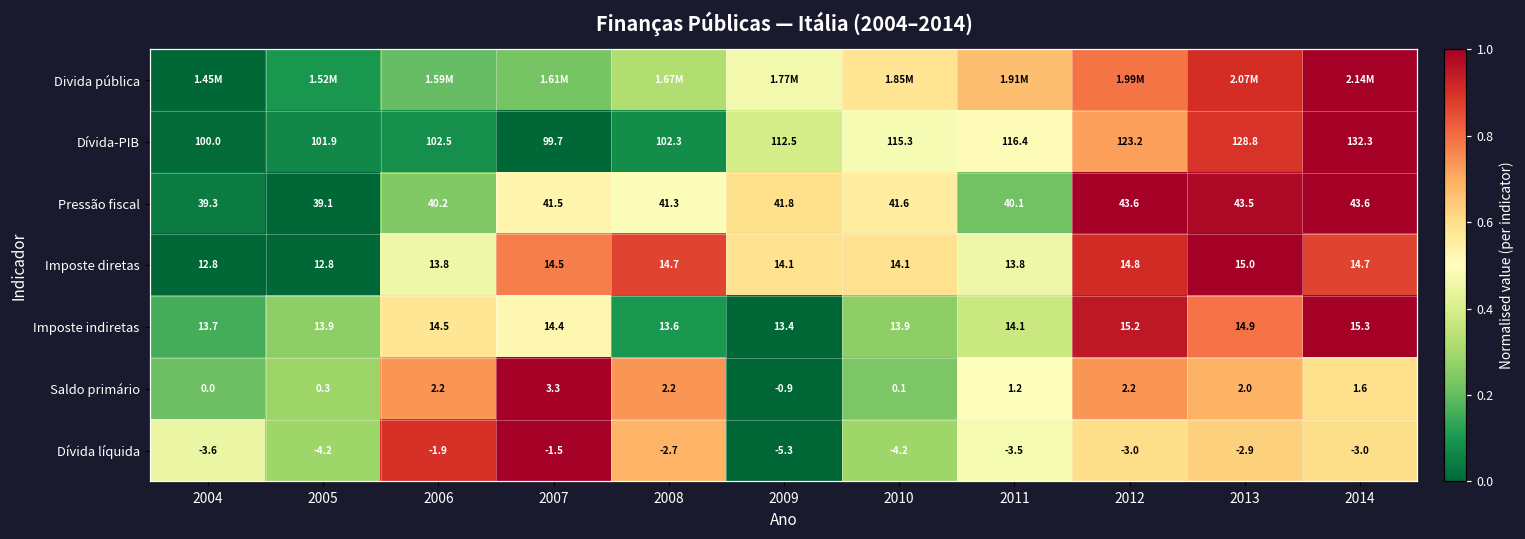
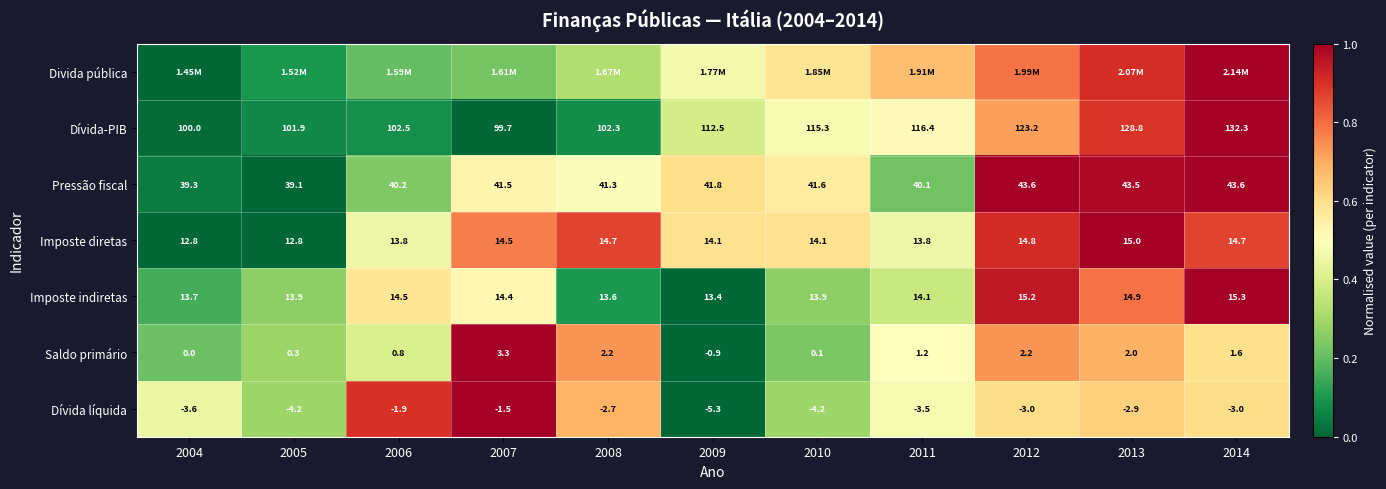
  {
    "Divida pública": {
      "2004": "1.45M",
      "2005": "1.52M",
      "2006": "1.59M",
      "2007": "1.61M",
      "2008": "1.67M",
      "2009": "1.77M",
      "2010": "1.85M",
      "2011": "1.91M",
      "2012": "1.99M",
      "2013": "2.07M",
      "2014": "2.14M"
    },
    "Dívida-PIB": {
      "2004": "100.0",
      "2005": "101.9",
      "2006": "102.5",
      "2007": "99.7",
      "2008": "102.3",
      "2009": "112.5",
      "2010": "115.3",
      "2011": "116.4",
      "2012": "123.2",
      "2013": "128.8",
      "2014": "132.3"
    },
    "Pressão fiscal": {
      "2004": "39.3",
      "2005": "39.1",
      "2006": "40.2",
      "2007": "41.5",
      "2008": "41.3",
      "2009": "41.8",
      "2010": "41.6",
      "2011": "40.1",
      "2012": "43.6",
      "2013": "43.5",
      "2014": "43.6"
    },
    "Imposte diretas": {
      "2004": "12.8",
      "2005": "12.8",
      "2006": "13.8",
      "2007": "14.5",
      "2008": "14.7",
      "2009": "14.1",
      "2010": "14.1",
      "2011": "13.8",
      "2012": "14.8",
      "2013": "15.0",
      "2014": "14.7"
    },
    "Imposte indiretas": {
      "2004": "13.7",
      "2005": "13.9",
      "2006": "14.5",
      "2007": "14.4",
      "2008": "13.6",
      "2009": "13.4",
      "2010": "13.9",
      "2011": "14.1",
      "2012": "15.2",
      "2013": "14.9",
      "2014": "15.3"
    },
    "Saldo primário": {
      "2004": "0.0",
      "2005": "0.3",
-     "2006": "2.2",
+     "2006": "0.8",
      "2007": "3.3",
      "2008": "2.2",
      "2009": "-0.9",
      "2010": "0.1",
      "2011": "1.2",
      "2012": "2.2",
      "2013": "2.0",
      "2014": "1.6"
    },
    "Dívida líquida": {
      "2004": "-3.6",
      "2005": "-4.2",
      "2006": "-1.9",
      "2007": "-1.5",
      "2008": "-2.7",
      "2009": "-5.3",
      "2010": "-4.2",
      "2011": "-3.5",
      "2012": "-3.0",
      "2013": "-2.9",
      "2014": "-3.0"
    }
  }
